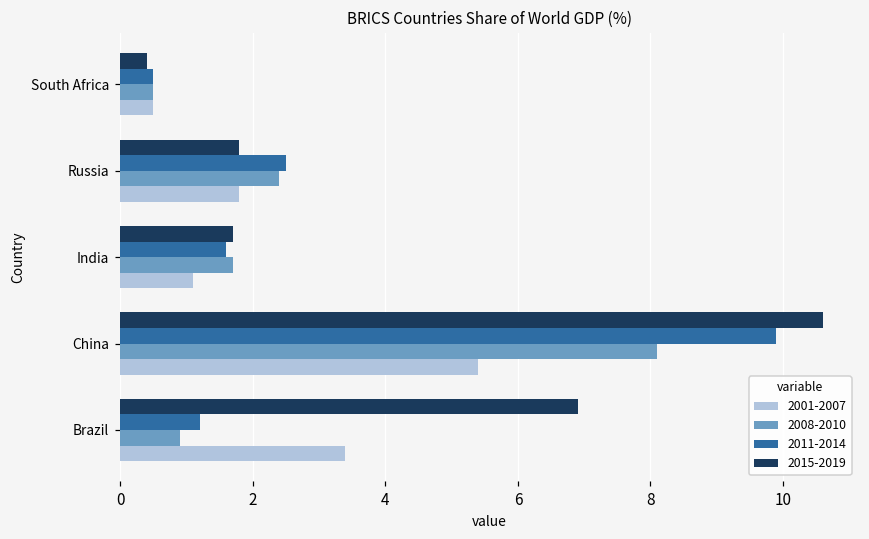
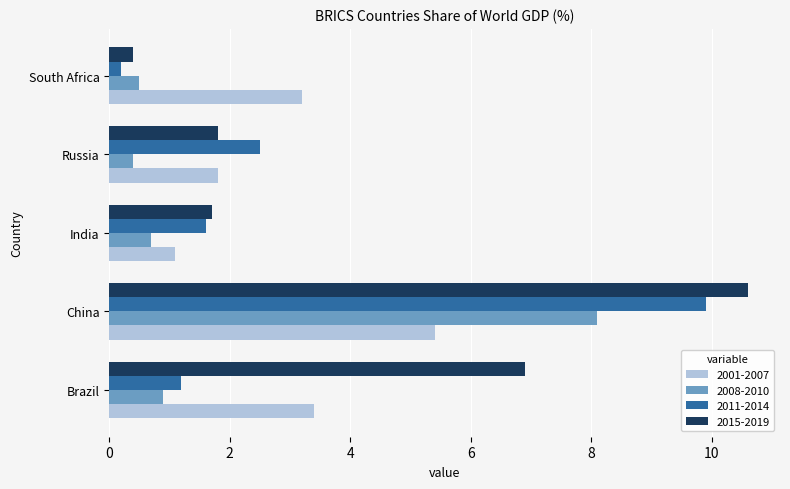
  {
    "2001-2007": {
-     "South Africa": 0.5,
+     "South Africa": 3.2,
      "Russia": 1.8,
      "India": 1.1,
      "China": 5.4,
      "Brazil": 3.4
    },
    "2008-2010": {
      "South Africa": 0.5,
-     "Russia": 2.4,
-     "India": 1.7,
+     "Russia": 0.4,
+     "India": 0.7,
      "China": 8.1,
      "Brazil": 0.9
    },
    "2011-2014": {
-     "South Africa": 0.5,
+     "South Africa": 0.2,
      "Russia": 2.5,
      "India": 1.6,
      "China": 9.9,
      "Brazil": 1.2
    },
    "2015-2019": {
      "South Africa": 0.4,
      "Russia": 1.8,
      "India": 1.7,
      "China": 10.6,
      "Brazil": 6.9
    }
  }
